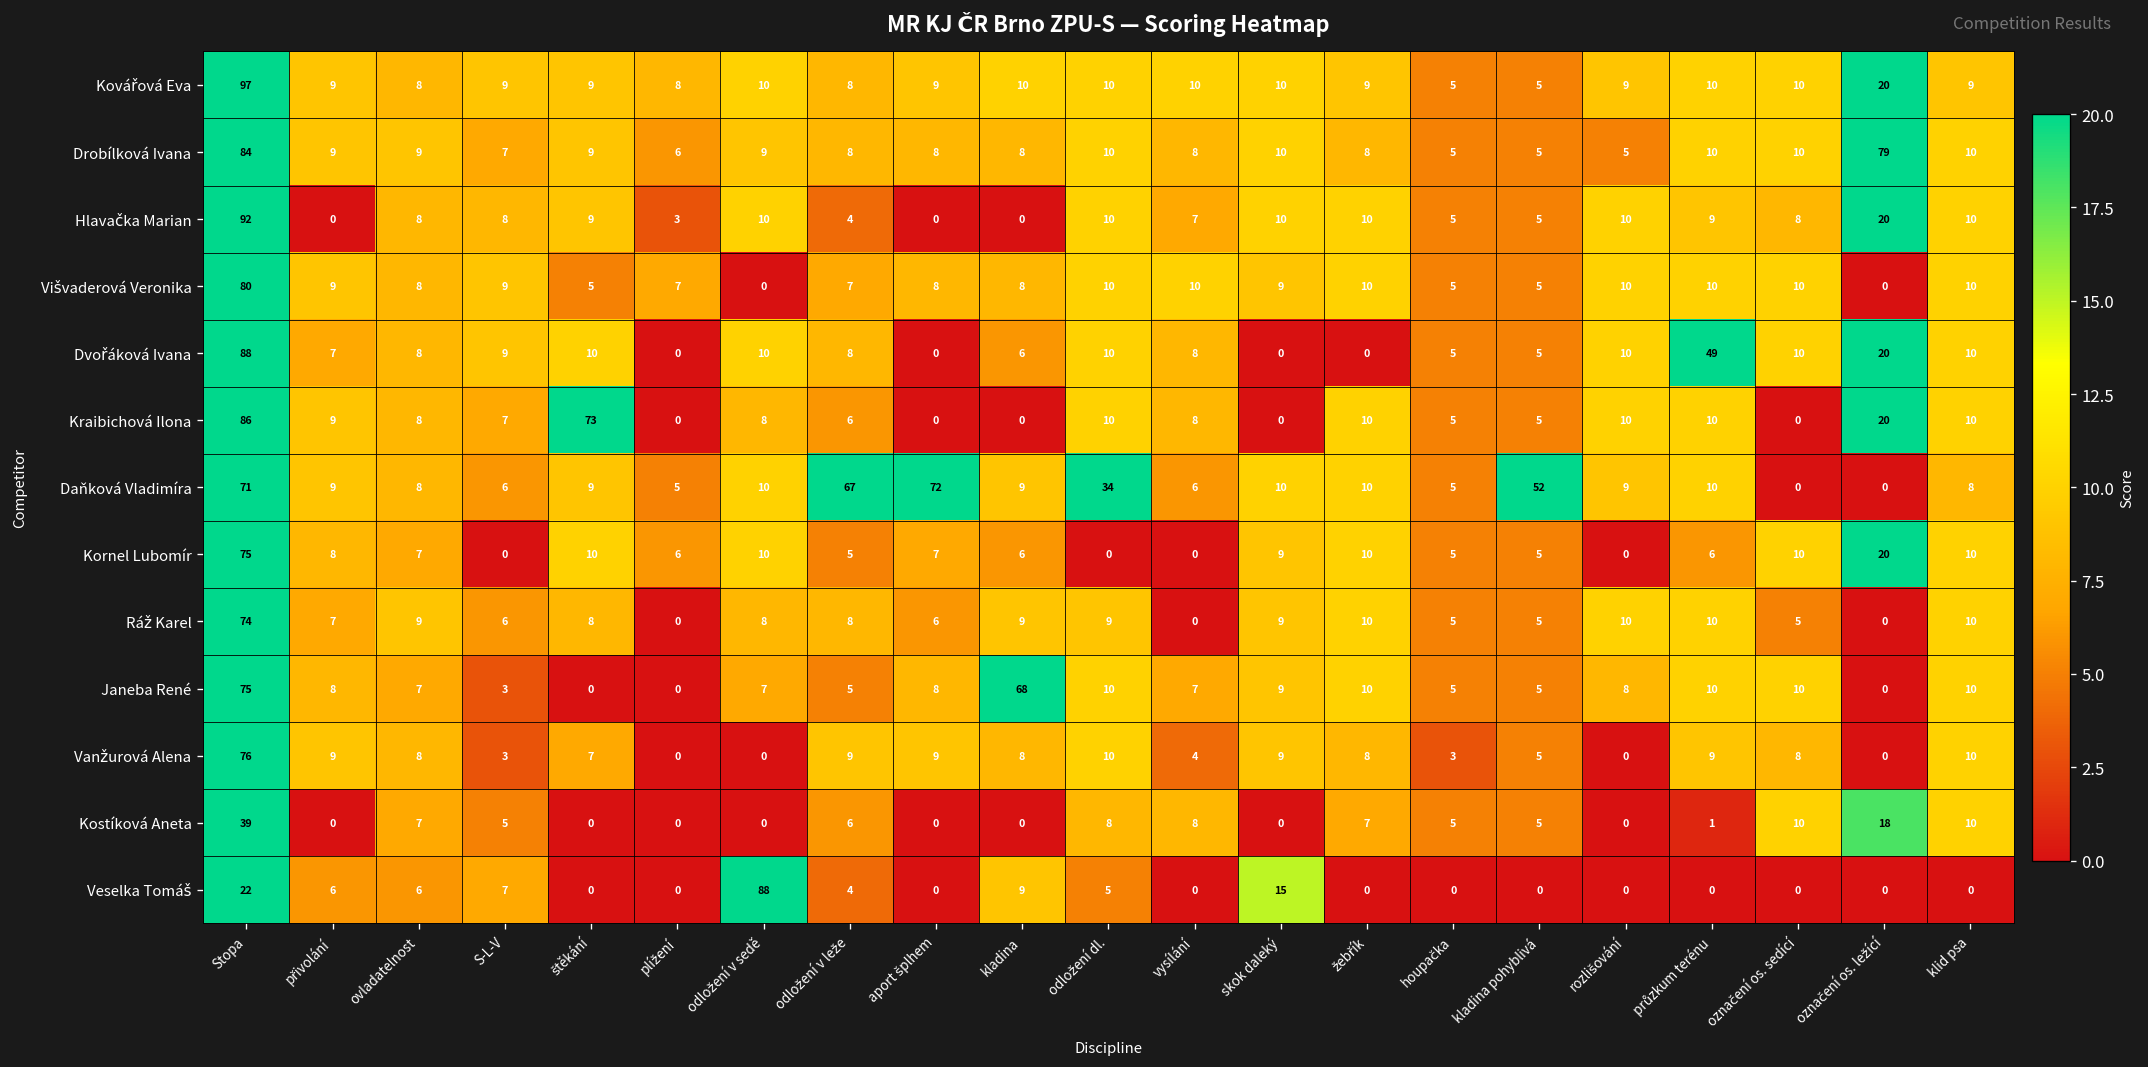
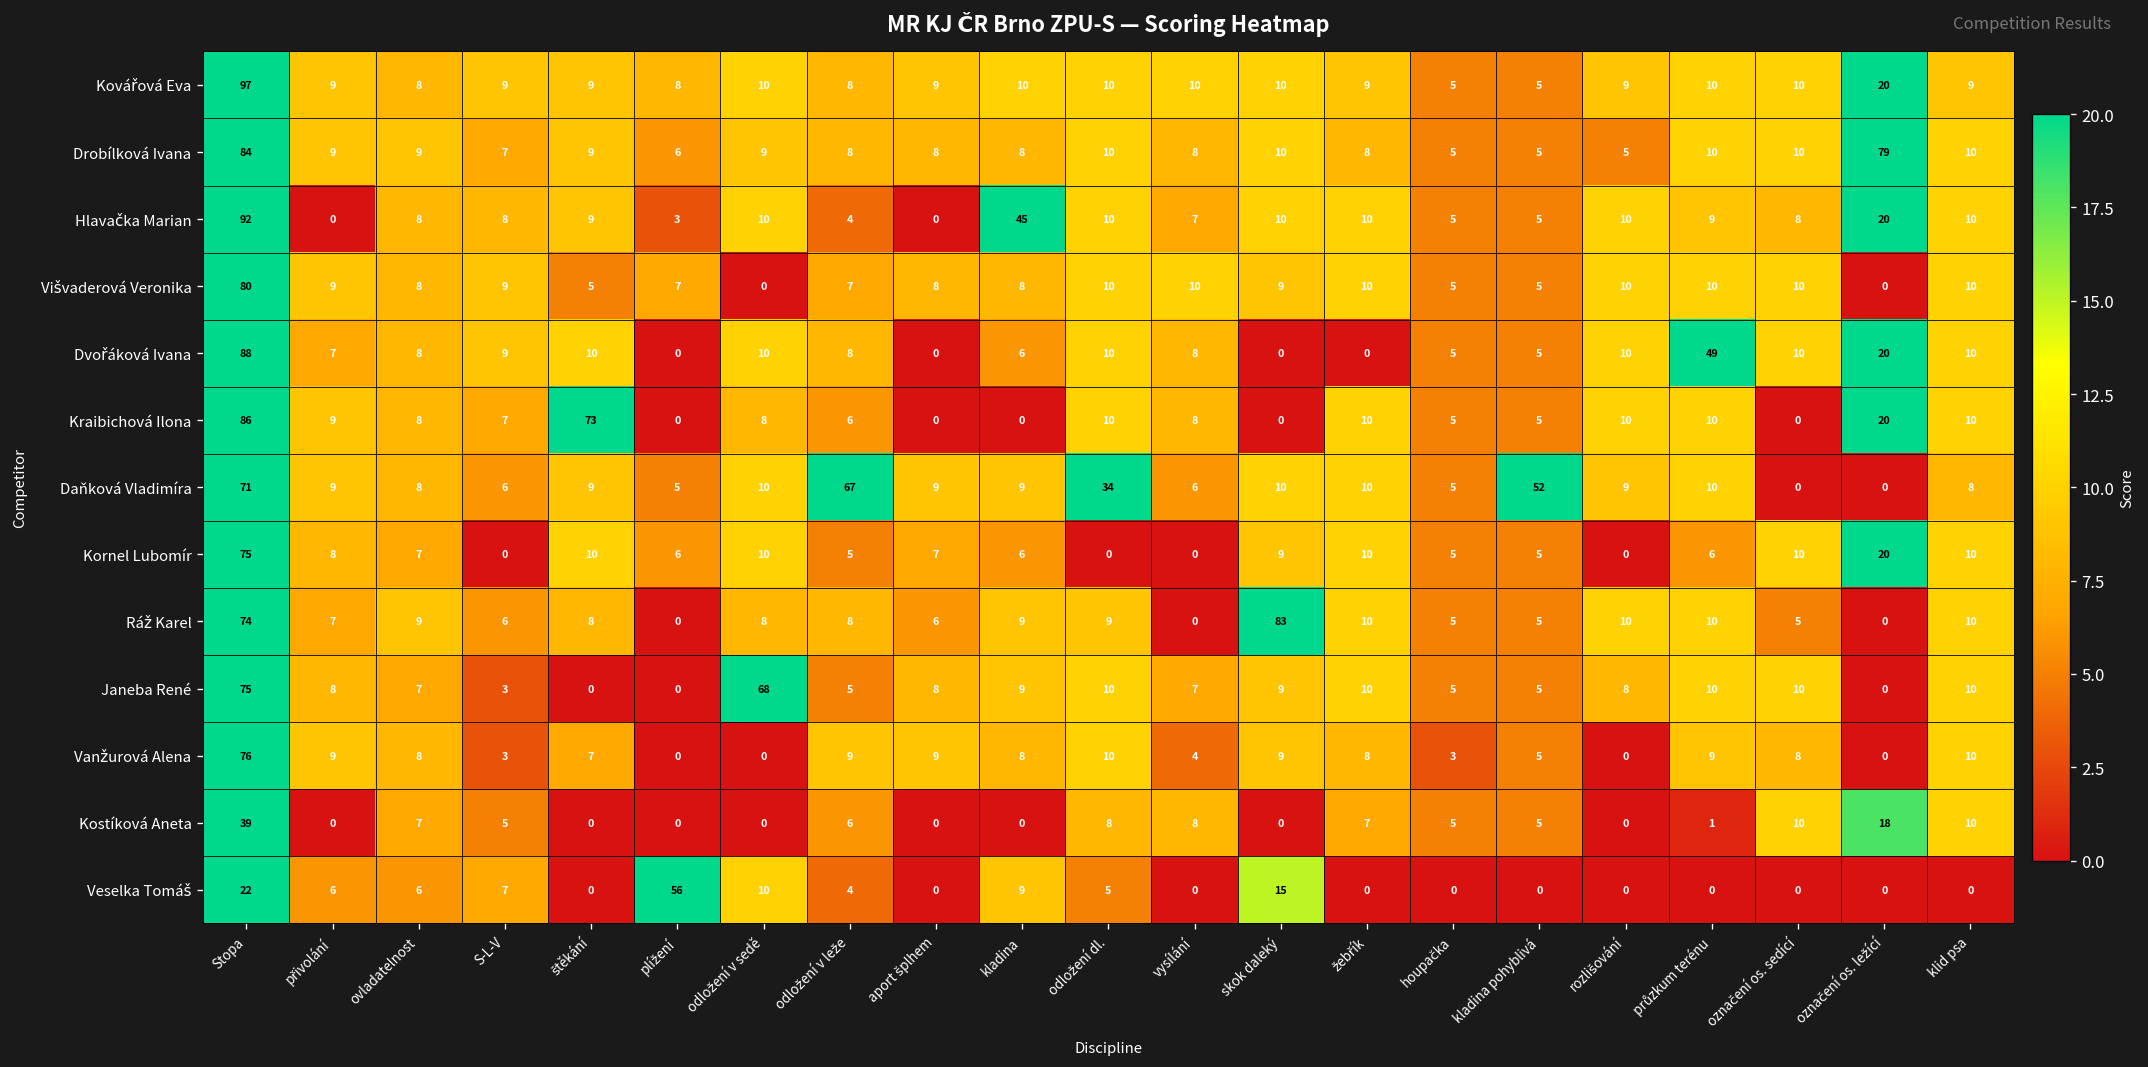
  {
    "Hlavačka Marian": {
      "Stopa": 92,
      "přivolání": 0,
      "ovladatelnost": 8,
      "S-L-V": 8,
      "štěkání": 9,
      "plížení": 3,
      "odložení v sedě": 10,
      "odložení v leže": 4,
      "aport šplhem": 0,
-     "kladina": 0,
+     "kladina": 45,
      "odložení dl.": 10,
      "vysílání": 7,
      "skok daleký": 10,
      "žebřík": 10,
      "houpačka": 5,
      "kladina pohyblivá": 5,
      "rozlišování": 10,
      "průzkum terénu": 9,
      "označení os. sedící": 8,
      "označení os. ležící": 20,
      "klid psa": 10
    },
    "Daňková Vladimíra": {
      "Stopa": 71,
      "přivolání": 9,
      "ovladatelnost": 8,
      "S-L-V": 6,
      "štěkání": 9,
      "plížení": 5,
      "odložení v sedě": 10,
      "odložení v leže": 67,
-     "aport šplhem": 72,
+     "aport šplhem": 9,
      "kladina": 9,
      "odložení dl.": 34,
      "vysílání": 6,
      "skok daleký": 10,
      "žebřík": 10,
      "houpačka": 5,
      "kladina pohyblivá": 52,
      "rozlišování": 9,
      "průzkum terénu": 10,
      "označení os. sedící": 0,
      "označení os. ležící": 0,
      "klid psa": 8
    },
    "Ráž Karel": {
      "Stopa": 74,
      "přivolání": 7,
      "ovladatelnost": 9,
      "S-L-V": 6,
      "štěkání": 8,
      "plížení": 0,
      "odložení v sedě": 8,
      "odložení v leže": 8,
      "aport šplhem": 6,
      "kladina": 9,
      "odložení dl.": 9,
      "vysílání": 0,
-     "skok daleký": 9,
+     "skok daleký": 83,
      "žebřík": 10,
      "houpačka": 5,
      "kladina pohyblivá": 5,
      "rozlišování": 10,
      "průzkum terénu": 10,
      "označení os. sedící": 5,
      "označení os. ležící": 0,
      "klid psa": 10
    },
    "Janeba René": {
      "Stopa": 75,
      "přivolání": 8,
      "ovladatelnost": 7,
      "S-L-V": 3,
      "štěkání": 0,
      "plížení": 0,
-     "odložení v sedě": 7,
+     "odložení v sedě": 68,
      "odložení v leže": 5,
      "aport šplhem": 8,
-     "kladina": 68,
+     "kladina": 9,
      "odložení dl.": 10,
      "vysílání": 7,
      "skok daleký": 9,
      "žebřík": 10,
      "houpačka": 5,
      "kladina pohyblivá": 5,
      "rozlišování": 8,
      "průzkum terénu": 10,
      "označení os. sedící": 10,
      "označení os. ležící": 0,
      "klid psa": 10
    },
    "Veselka Tomáš": {
      "Stopa": 22,
      "přivolání": 6,
      "ovladatelnost": 6,
      "S-L-V": 7,
      "štěkání": 0,
-     "plížení": 0,
-     "odložení v sedě": 88,
+     "plížení": 56,
+     "odložení v sedě": 10,
      "odložení v leže": 4,
      "aport šplhem": 0,
      "kladina": 9,
      "odložení dl.": 5,
      "vysílání": 0,
      "skok daleký": 15,
      "žebřík": 0,
      "houpačka": 0,
      "kladina pohyblivá": 0,
      "rozlišování": 0,
      "průzkum terénu": 0,
      "označení os. sedící": 0,
      "označení os. ležící": 0,
      "klid psa": 0
    }
  }
